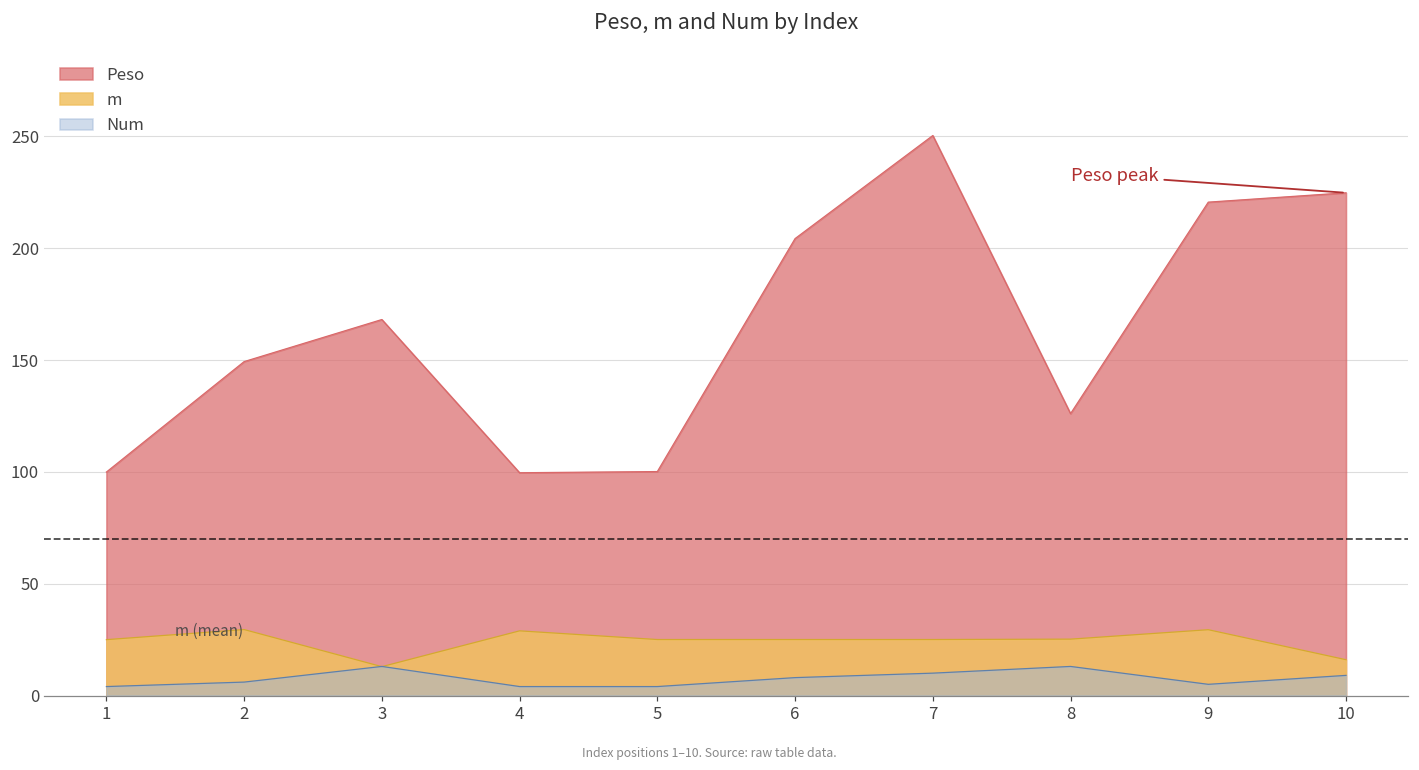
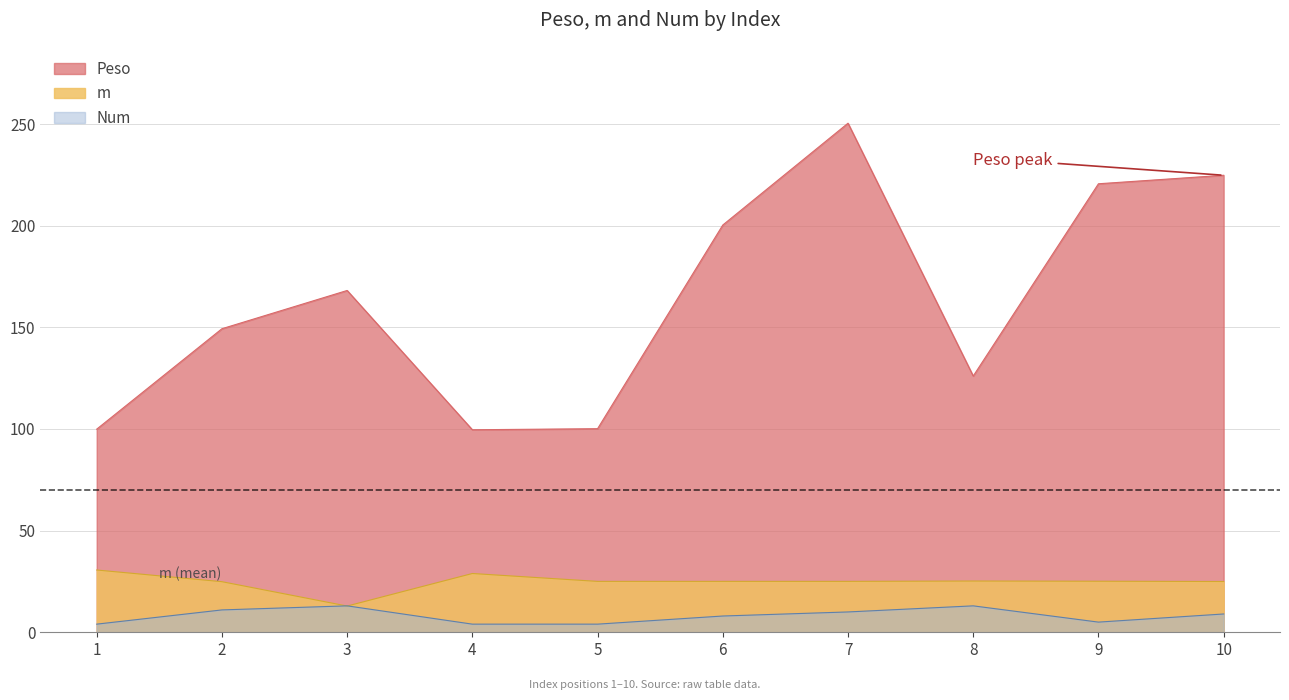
  {
    "Peso": {
      "1": 100,
      "2": 149,
      "3": 168,
      "4": 100,
      "5": 100,
-     "6": 204,
+     "6": 200,
      "7": 250,
      "8": 126,
      "9": 221,
      "10": 225
    },
    "m": {
-     "1": 25,
-     "2": 29,
+     "1": 31,
+     "2": 25,
      "4": 29,
      "5": 25,
      "6": 25,
      "7": 25,
      "8": 25,
-     "9": 29,
-     "10": 16
+     "9": 25,
+     "10": 25
    },
    "Num": {
      "1": 4,
-     "2": 6,
+     "2": 11,
      "4": 4,
      "5": 4,
      "6": 8,
      "7": 10,
      "8": 13,
      "9": 5,
      "10": 9
    }
  }
